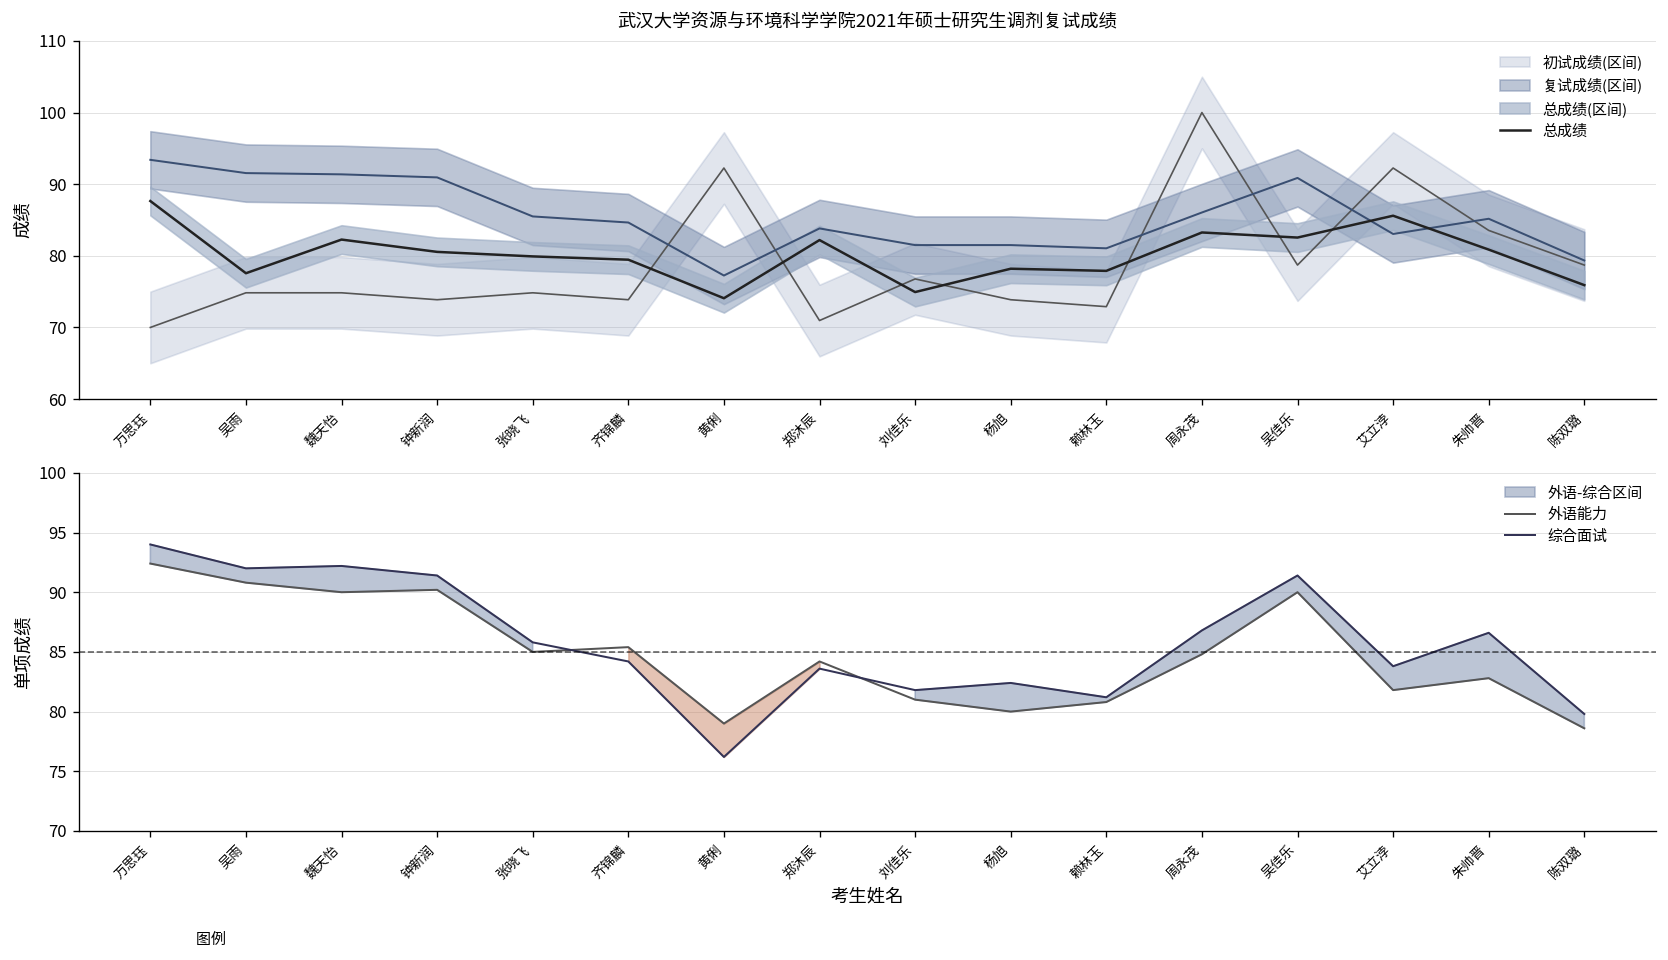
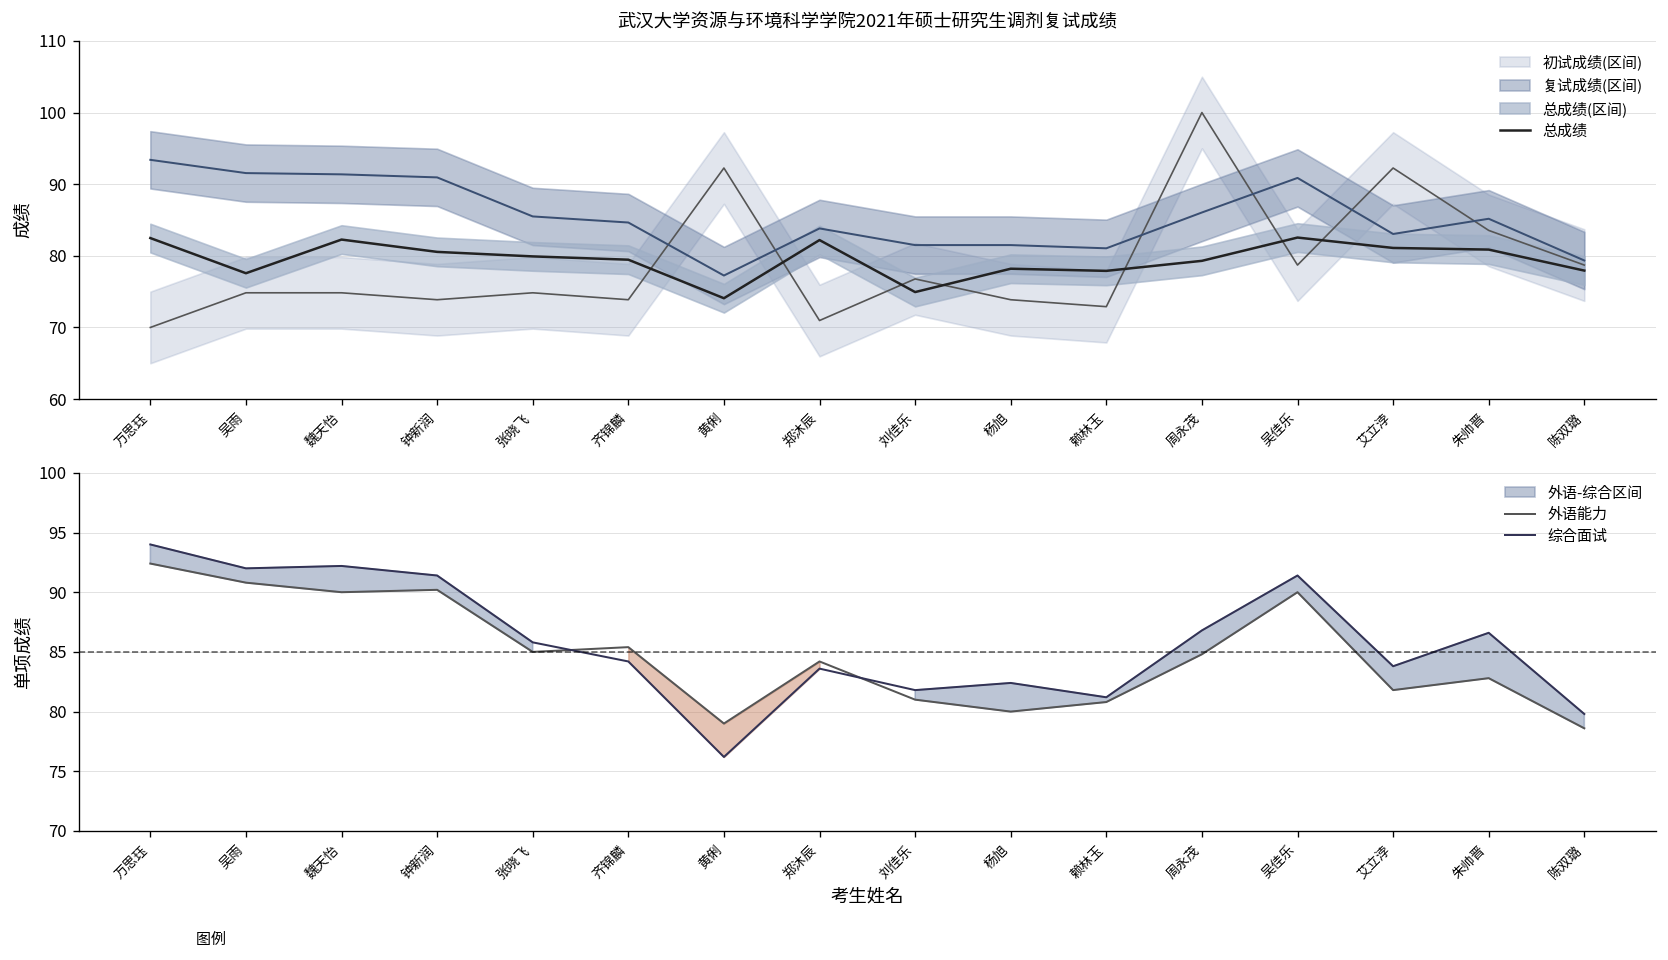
  {
    "武汉大学资源与环境科学学院2021年硕士研究生调剂复试成绩": {
      "总成绩": {
-       "万思珏": 88,
+       "万思珏": 82,
        "吴雨": 78,
        "魏天怡": 82,
        "钟新润": 81,
        "齐锦麟": 79,
        "黄俐": 74,
        "郑沐辰": 82,
        "刘佳乐": 75,
        "杨旭": 78,
-       "周永茂": 83,
+       "周永茂": 79,
        "吴佳乐": 83,
-       "艾立浡": 86,
+       "艾立浡": 81,
        "朱帅晋": 81,
-       "陈双璐": 76
+       "陈双璐": 78
      }
    }
  }
